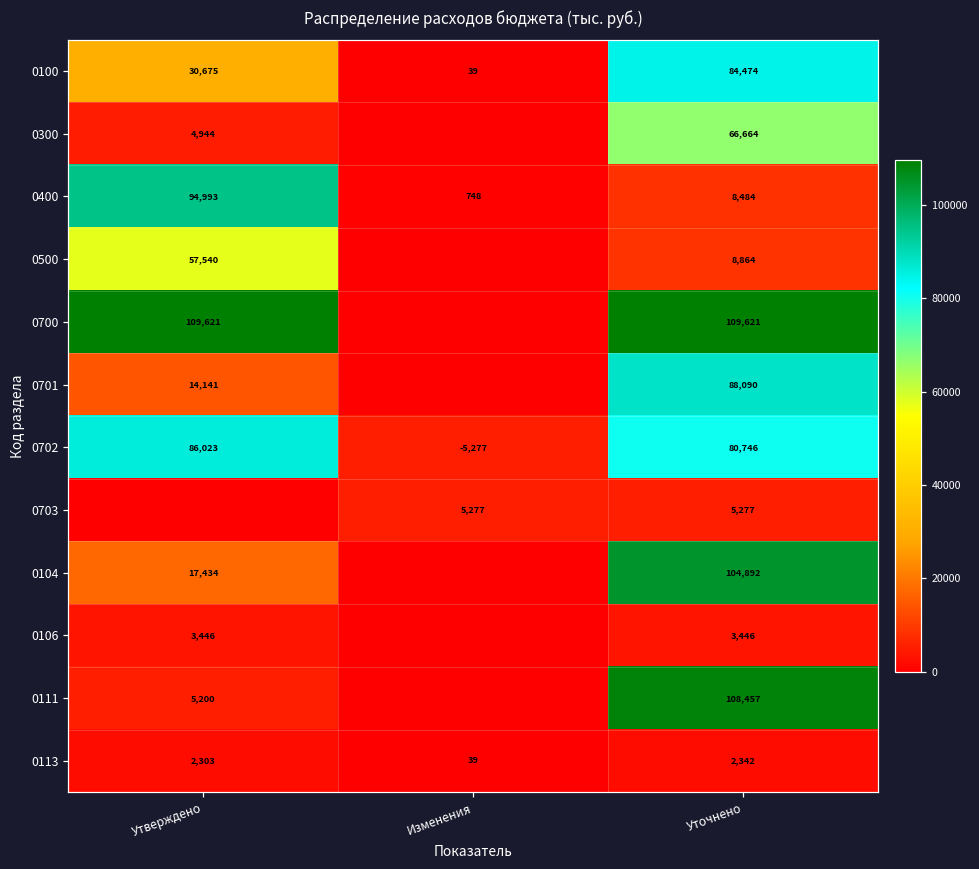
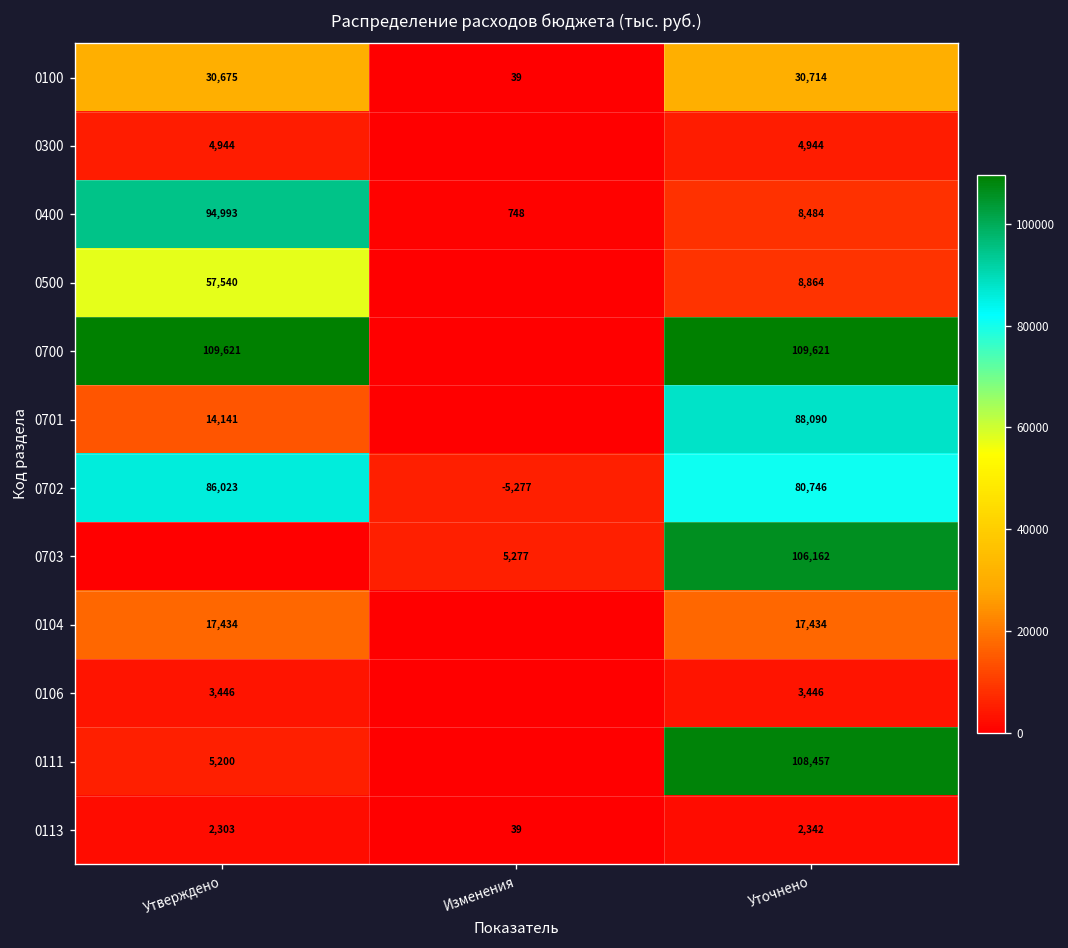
  {
    "0100": {
      "Утверждено": "30,675",
      "Изменения": "39",
-     "Уточнено": "84,474"
+     "Уточнено": "30,714"
    },
    "0300": {
      "Утверждено": "4,944",
-     "Уточнено": "66,664"
+     "Уточнено": "4,944"
    },
    "0400": {
      "Утверждено": "94,993",
      "Изменения": "748",
      "Уточнено": "8,484"
    },
    "0500": {
      "Утверждено": "57,540",
      "Уточнено": "8,864"
    },
    "0700": {
      "Утверждено": "109,621",
      "Уточнено": "109,621"
    },
    "0701": {
      "Утверждено": "14,141",
      "Уточнено": "88,090"
    },
    "0702": {
      "Утверждено": "86,023",
      "Изменения": "-5,277",
      "Уточнено": "80,746"
    },
    "0703": {
      "Изменения": "5,277",
-     "Уточнено": "5,277"
+     "Уточнено": "106,162"
    },
    "0104": {
      "Утверждено": "17,434",
-     "Уточнено": "104,892"
+     "Уточнено": "17,434"
    },
    "0106": {
      "Утверждено": "3,446",
      "Уточнено": "3,446"
    },
    "0111": {
      "Утверждено": "5,200",
      "Уточнено": "108,457"
    },
    "0113": {
      "Утверждено": "2,303",
      "Изменения": "39",
      "Уточнено": "2,342"
    }
  }
